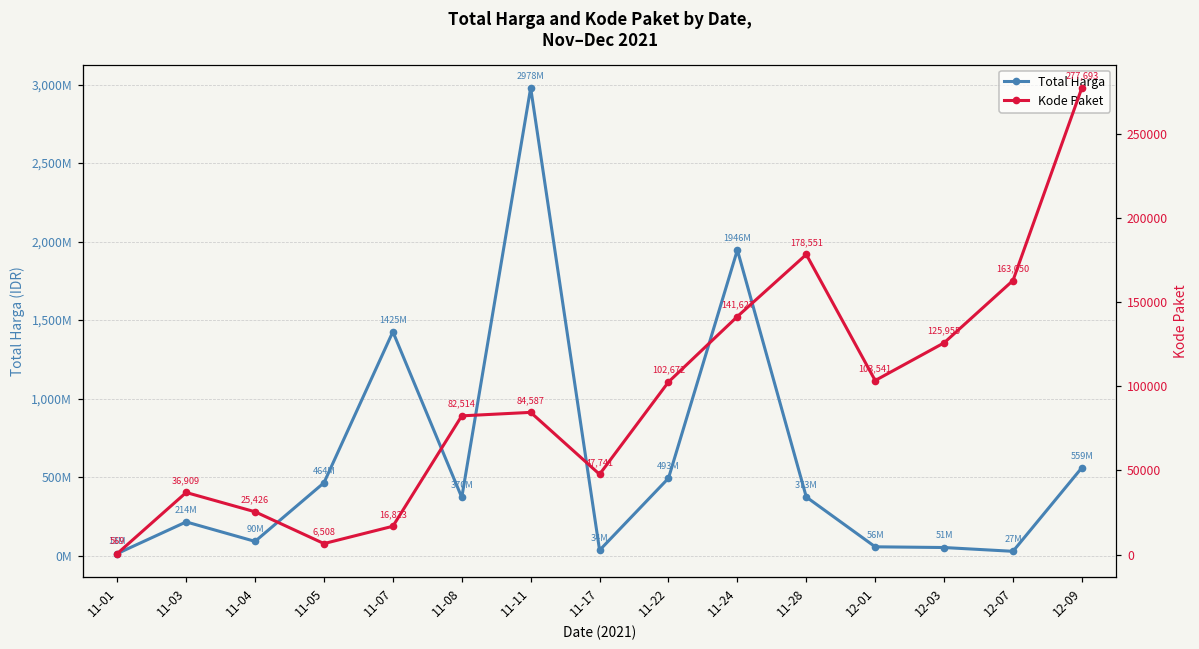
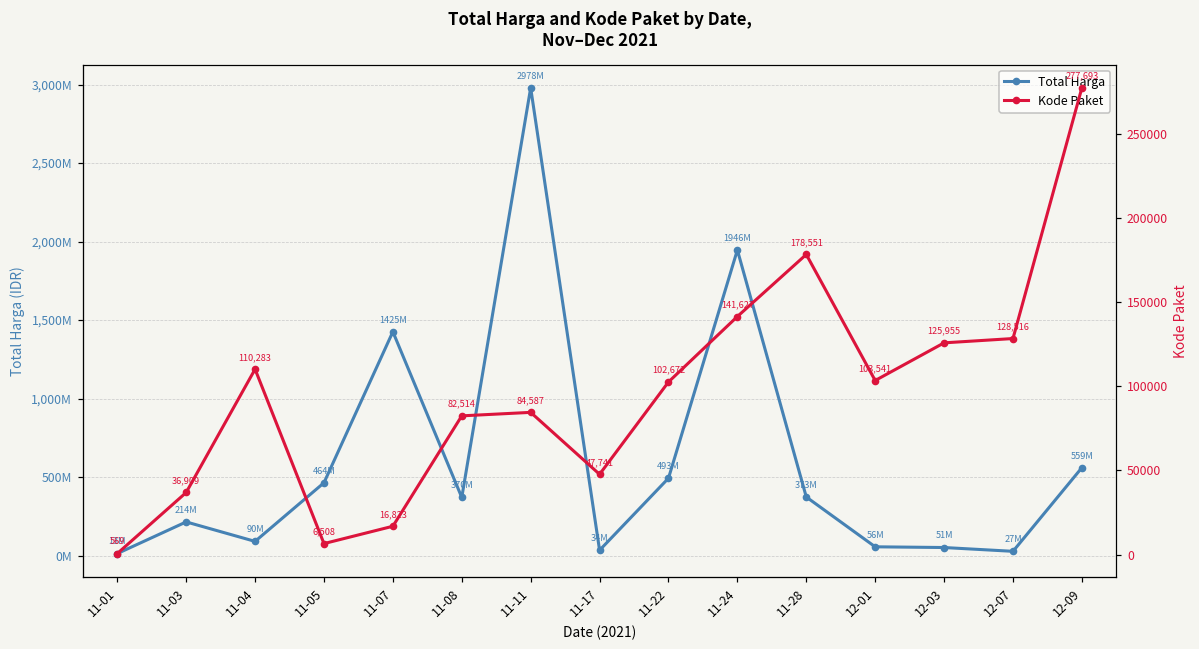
  {
    "Total Harga": {
      "11-05": "464M",
      "11-17": "34M",
      "11-22": "493M",
      "11-24": "1946M",
      "11-28": "373M",
      "12-01": "56M",
      "12-07": "27M"
    },
    "Kode Paket": {
      "11-03": "36,909",
-     "11-04": "25,426",
+     "11-04": "110,283",
      "11-05": "6,508",
      "11-07": "16,823",
      "11-08": "82,514",
      "11-11": "84,587",
      "11-17": "47,741",
      "11-22": "102,672",
      "11-24": "141,627",
      "11-28": "178,551",
      "12-01": "103,541",
      "12-03": "125,955",
-     "12-07": "163,050"
+     "12-07": "128,516"
    }
  }
